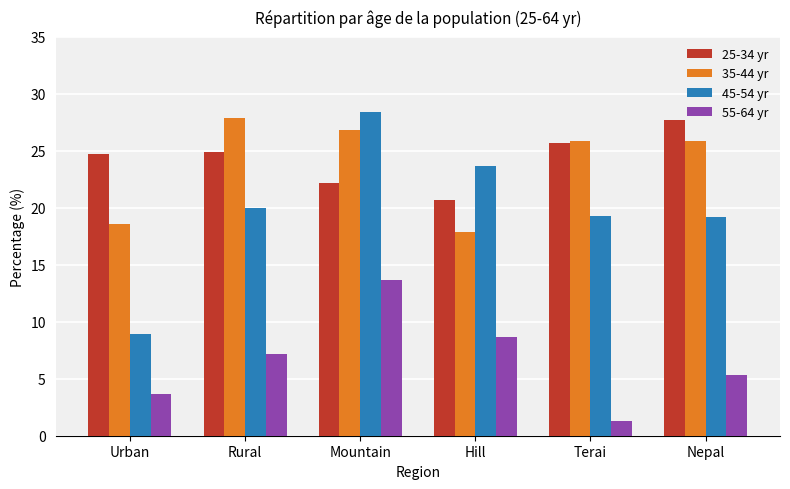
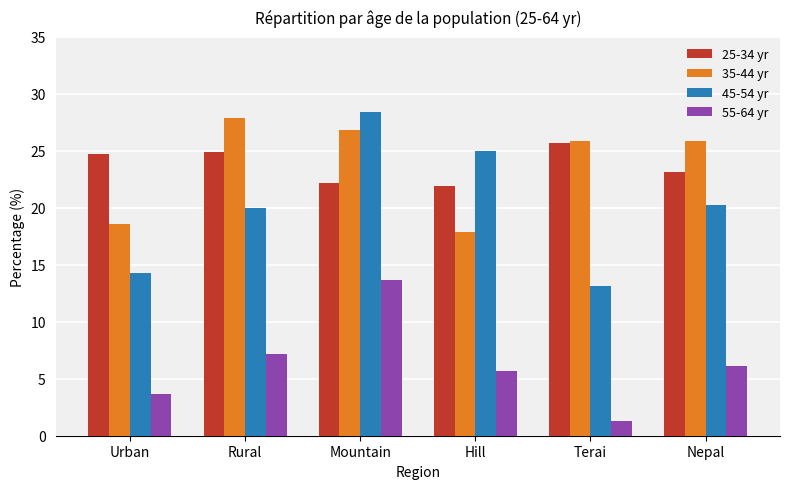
  {
    "25-34 yr": {
      "Urban": 24.7,
      "Rural": 24.9,
      "Mountain": 22.2,
-     "Hill": 20.7,
+     "Hill": 21.9,
      "Terai": 25.7,
-     "Nepal": 27.7
+     "Nepal": 23.1
    },
    "35-44 yr": {
      "Urban": 18.5,
      "Rural": 27.9,
      "Mountain": 26.8,
      "Hill": 17.9,
      "Terai": 25.9,
      "Nepal": 25.9
    },
    "45-54 yr": {
-     "Urban": 9.0,
+     "Urban": 14.3,
      "Rural": 20.0,
      "Mountain": 28.4,
-     "Hill": 23.6,
-     "Terai": 19.3,
-     "Nepal": 19.2
+     "Hill": 25.0,
+     "Terai": 13.1,
+     "Nepal": 20.2
    },
    "55-64 yr": {
      "Urban": 3.7,
      "Rural": 7.2,
      "Mountain": 13.7,
-     "Hill": 8.7,
+     "Hill": 5.7,
      "Terai": 1.3,
-     "Nepal": 5.3
+     "Nepal": 6.2
    }
  }
